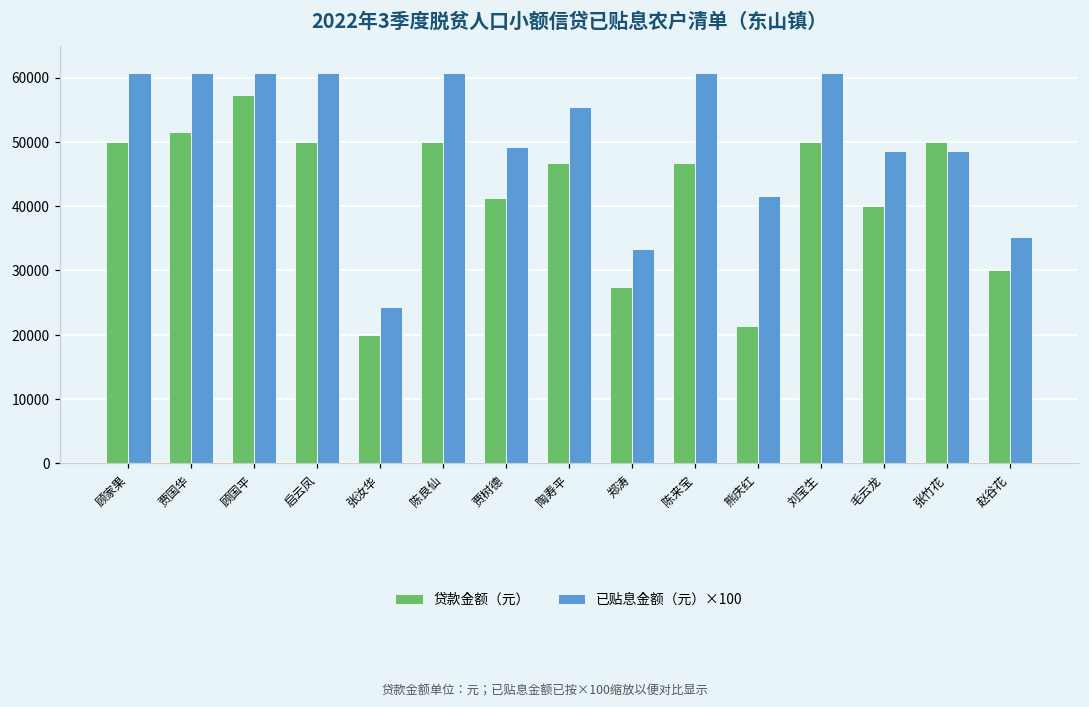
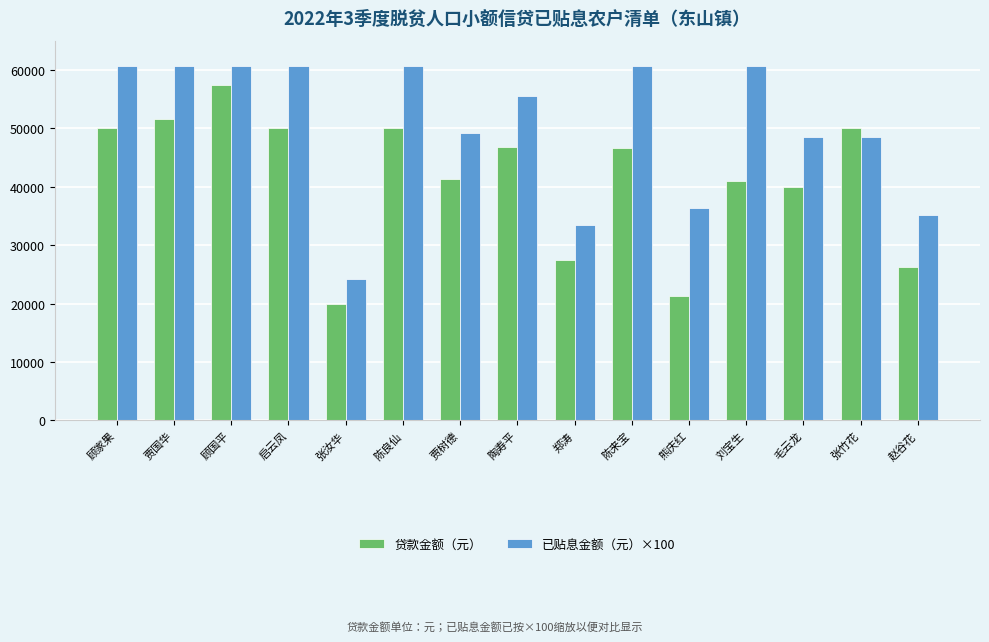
  {
    "贷款金额（元）": {
      "顾家果": 50000,
      "贾国华": 52000,
      "顾国平": 57000,
      "启云凤": 50000,
      "张汝华": 20000,
      "陈良仙": 50000,
      "贾树德": 41000,
      "陶寿平": 47000,
      "郑涛": 28000,
      "陈来宝": 47000,
      "熊庆红": 21000,
-     "刘宝生": 50000,
+     "刘宝生": 41000,
      "毛云龙": 40000,
      "张竹花": 50000,
-     "赵谷花": 30000
+     "赵谷花": 26000
    },
    "已贴息金额（元）×100": {
      "顾家果": 61000,
      "贾国华": 61000,
      "顾国平": 61000,
      "启云凤": 61000,
      "张汝华": 24000,
      "陈良仙": 61000,
      "贾树德": 49000,
      "陶寿平": 55000,
      "郑涛": 33000,
      "陈来宝": 61000,
-     "熊庆红": 42000,
+     "熊庆红": 36000,
      "刘宝生": 61000,
      "毛云龙": 49000,
      "张竹花": 49000,
      "赵谷花": 35000
    }
  }
